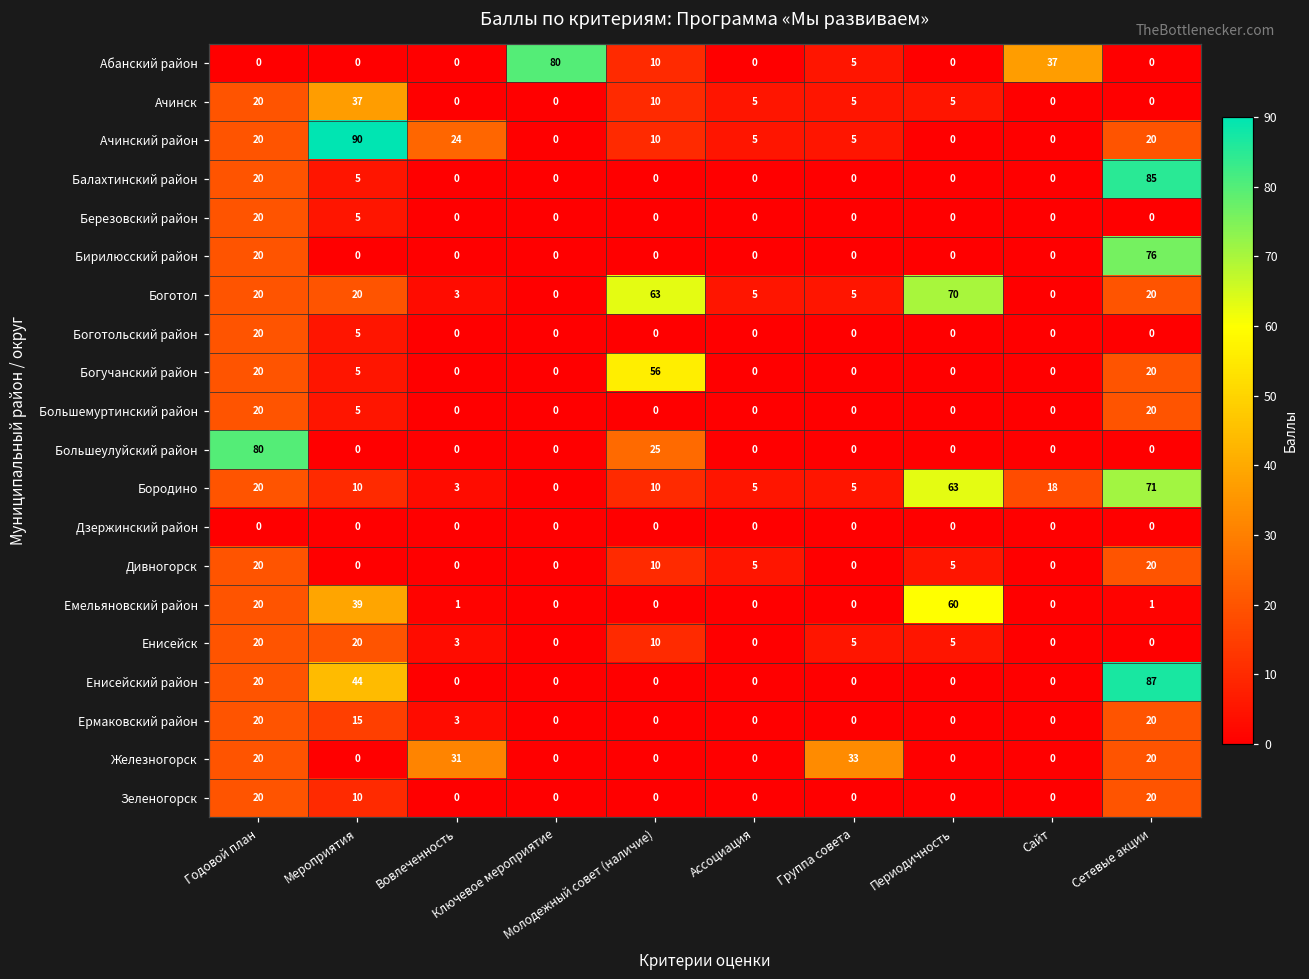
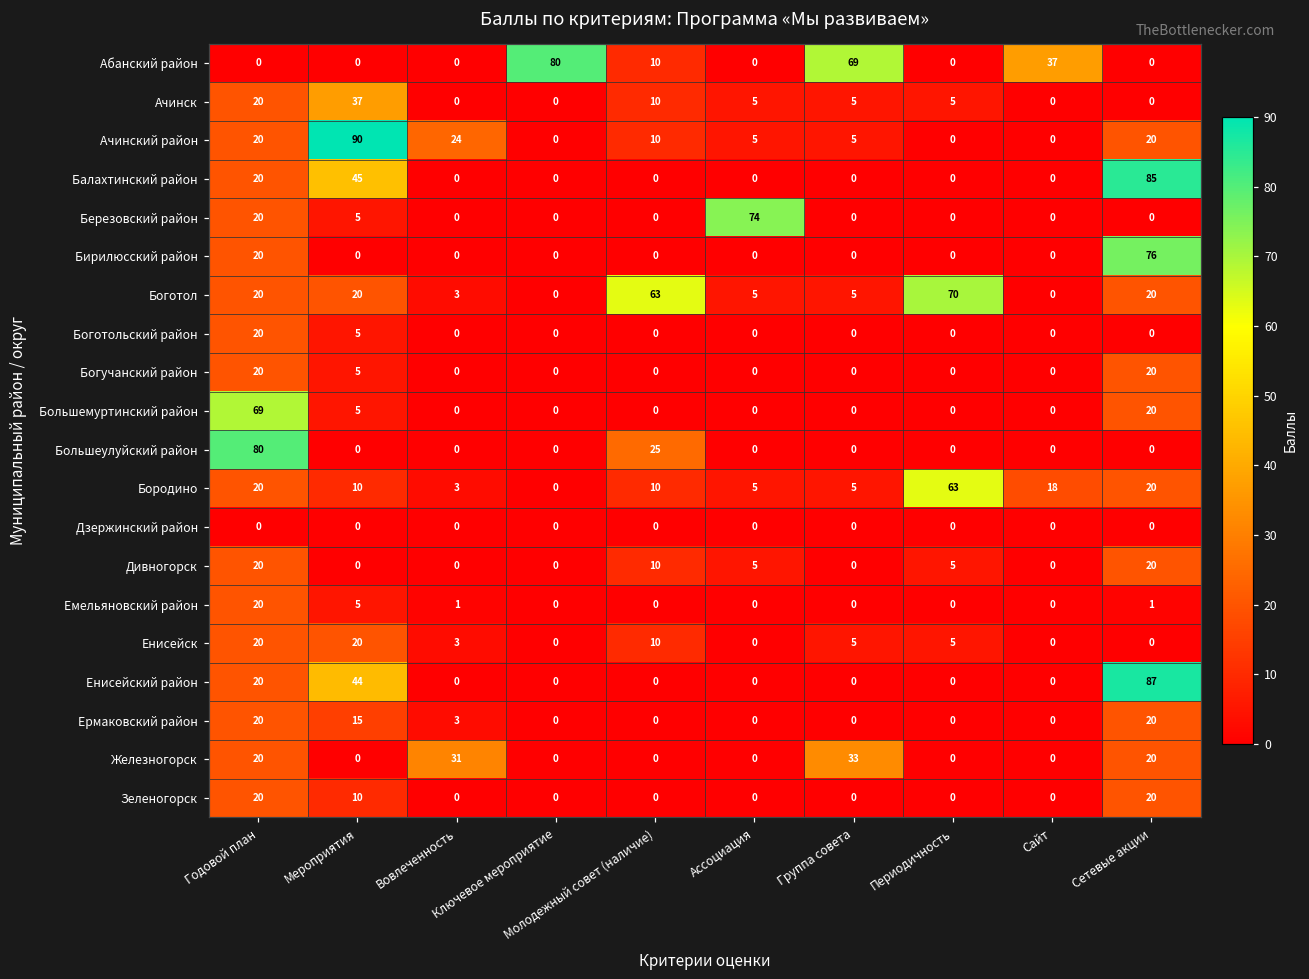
  {
    "Абанский район": {
      "Годовой план": 0,
      "Мероприятия": 0,
      "Вовлеченность": 0,
      "Ключевое мероприятие": 80,
      "Молодежный совет (наличие)": 10,
      "Ассоциация": 0,
-     "Группа совета": 5,
+     "Группа совета": 69,
      "Периодичность": 0,
      "Сайт": 37,
      "Сетевые акции": 0
    },
    "Ачинск": {
      "Годовой план": 20,
      "Мероприятия": 37,
      "Вовлеченность": 0,
      "Ключевое мероприятие": 0,
      "Молодежный совет (наличие)": 10,
      "Ассоциация": 5,
      "Группа совета": 5,
      "Периодичность": 5,
      "Сайт": 0,
      "Сетевые акции": 0
    },
    "Ачинский район": {
      "Годовой план": 20,
      "Мероприятия": 90,
      "Вовлеченность": 24,
      "Ключевое мероприятие": 0,
      "Молодежный совет (наличие)": 10,
      "Ассоциация": 5,
      "Группа совета": 5,
      "Периодичность": 0,
      "Сайт": 0,
      "Сетевые акции": 20
    },
    "Балахтинский район": {
      "Годовой план": 20,
-     "Мероприятия": 5,
+     "Мероприятия": 45,
      "Вовлеченность": 0,
      "Ключевое мероприятие": 0,
      "Молодежный совет (наличие)": 0,
      "Ассоциация": 0,
      "Группа совета": 0,
      "Периодичность": 0,
      "Сайт": 0,
      "Сетевые акции": 85
    },
    "Березовский район": {
      "Годовой план": 20,
      "Мероприятия": 5,
      "Вовлеченность": 0,
      "Ключевое мероприятие": 0,
      "Молодежный совет (наличие)": 0,
-     "Ассоциация": 0,
+     "Ассоциация": 74,
      "Группа совета": 0,
      "Периодичность": 0,
      "Сайт": 0,
      "Сетевые акции": 0
    },
    "Бирилюсский район": {
      "Годовой план": 20,
      "Мероприятия": 0,
      "Вовлеченность": 0,
      "Ключевое мероприятие": 0,
      "Молодежный совет (наличие)": 0,
      "Ассоциация": 0,
      "Группа совета": 0,
      "Периодичность": 0,
      "Сайт": 0,
      "Сетевые акции": 76
    },
    "Боготол": {
      "Годовой план": 20,
      "Мероприятия": 20,
      "Вовлеченность": 3,
      "Ключевое мероприятие": 0,
      "Молодежный совет (наличие)": 63,
      "Ассоциация": 5,
      "Группа совета": 5,
      "Периодичность": 70,
      "Сайт": 0,
      "Сетевые акции": 20
    },
    "Боготольский район": {
      "Годовой план": 20,
      "Мероприятия": 5,
      "Вовлеченность": 0,
      "Ключевое мероприятие": 0,
      "Молодежный совет (наличие)": 0,
      "Ассоциация": 0,
      "Группа совета": 0,
      "Периодичность": 0,
      "Сайт": 0,
      "Сетевые акции": 0
    },
    "Богучанский район": {
      "Годовой план": 20,
      "Мероприятия": 5,
      "Вовлеченность": 0,
      "Ключевое мероприятие": 0,
-     "Молодежный совет (наличие)": 56,
+     "Молодежный совет (наличие)": 0,
      "Ассоциация": 0,
      "Группа совета": 0,
      "Периодичность": 0,
      "Сайт": 0,
      "Сетевые акции": 20
    },
    "Большемуртинский район": {
-     "Годовой план": 20,
+     "Годовой план": 69,
      "Мероприятия": 5,
      "Вовлеченность": 0,
      "Ключевое мероприятие": 0,
      "Молодежный совет (наличие)": 0,
      "Ассоциация": 0,
      "Группа совета": 0,
      "Периодичность": 0,
      "Сайт": 0,
      "Сетевые акции": 20
    },
    "Большеулуйский район": {
      "Годовой план": 80,
      "Мероприятия": 0,
      "Вовлеченность": 0,
      "Ключевое мероприятие": 0,
      "Молодежный совет (наличие)": 25,
      "Ассоциация": 0,
      "Группа совета": 0,
      "Периодичность": 0,
      "Сайт": 0,
      "Сетевые акции": 0
    },
    "Бородино": {
      "Годовой план": 20,
      "Мероприятия": 10,
      "Вовлеченность": 3,
      "Ключевое мероприятие": 0,
      "Молодежный совет (наличие)": 10,
      "Ассоциация": 5,
      "Группа совета": 5,
      "Периодичность": 63,
      "Сайт": 18,
-     "Сетевые акции": 71
+     "Сетевые акции": 20
    },
    "Дзержинский район": {
      "Годовой план": 0,
      "Мероприятия": 0,
      "Вовлеченность": 0,
      "Ключевое мероприятие": 0,
      "Молодежный совет (наличие)": 0,
      "Ассоциация": 0,
      "Группа совета": 0,
      "Периодичность": 0,
      "Сайт": 0,
      "Сетевые акции": 0
    },
    "Дивногорск": {
      "Годовой план": 20,
      "Мероприятия": 0,
      "Вовлеченность": 0,
      "Ключевое мероприятие": 0,
      "Молодежный совет (наличие)": 10,
      "Ассоциация": 5,
      "Группа совета": 0,
      "Периодичность": 5,
      "Сайт": 0,
      "Сетевые акции": 20
    },
    "Емельяновский район": {
      "Годовой план": 20,
-     "Мероприятия": 39,
+     "Мероприятия": 5,
      "Вовлеченность": 1,
      "Ключевое мероприятие": 0,
      "Молодежный совет (наличие)": 0,
      "Ассоциация": 0,
      "Группа совета": 0,
-     "Периодичность": 60,
+     "Периодичность": 0,
      "Сайт": 0,
      "Сетевые акции": 1
    },
    "Енисейск": {
      "Годовой план": 20,
      "Мероприятия": 20,
      "Вовлеченность": 3,
      "Ключевое мероприятие": 0,
      "Молодежный совет (наличие)": 10,
      "Ассоциация": 0,
      "Группа совета": 5,
      "Периодичность": 5,
      "Сайт": 0,
      "Сетевые акции": 0
    },
    "Енисейский район": {
      "Годовой план": 20,
      "Мероприятия": 44,
      "Вовлеченность": 0,
      "Ключевое мероприятие": 0,
      "Молодежный совет (наличие)": 0,
      "Ассоциация": 0,
      "Группа совета": 0,
      "Периодичность": 0,
      "Сайт": 0,
      "Сетевые акции": 87
    },
    "Ермаковский район": {
      "Годовой план": 20,
      "Мероприятия": 15,
      "Вовлеченность": 3,
      "Ключевое мероприятие": 0,
      "Молодежный совет (наличие)": 0,
      "Ассоциация": 0,
      "Группа совета": 0,
      "Периодичность": 0,
      "Сайт": 0,
      "Сетевые акции": 20
    },
    "Железногорск": {
      "Годовой план": 20,
      "Мероприятия": 0,
      "Вовлеченность": 31,
      "Ключевое мероприятие": 0,
      "Молодежный совет (наличие)": 0,
      "Ассоциация": 0,
      "Группа совета": 33,
      "Периодичность": 0,
      "Сайт": 0,
      "Сетевые акции": 20
    },
    "Зеленогорск": {
      "Годовой план": 20,
      "Мероприятия": 10,
      "Вовлеченность": 0,
      "Ключевое мероприятие": 0,
      "Молодежный совет (наличие)": 0,
      "Ассоциация": 0,
      "Группа совета": 0,
      "Периодичность": 0,
      "Сайт": 0,
      "Сетевые акции": 20
    }
  }
